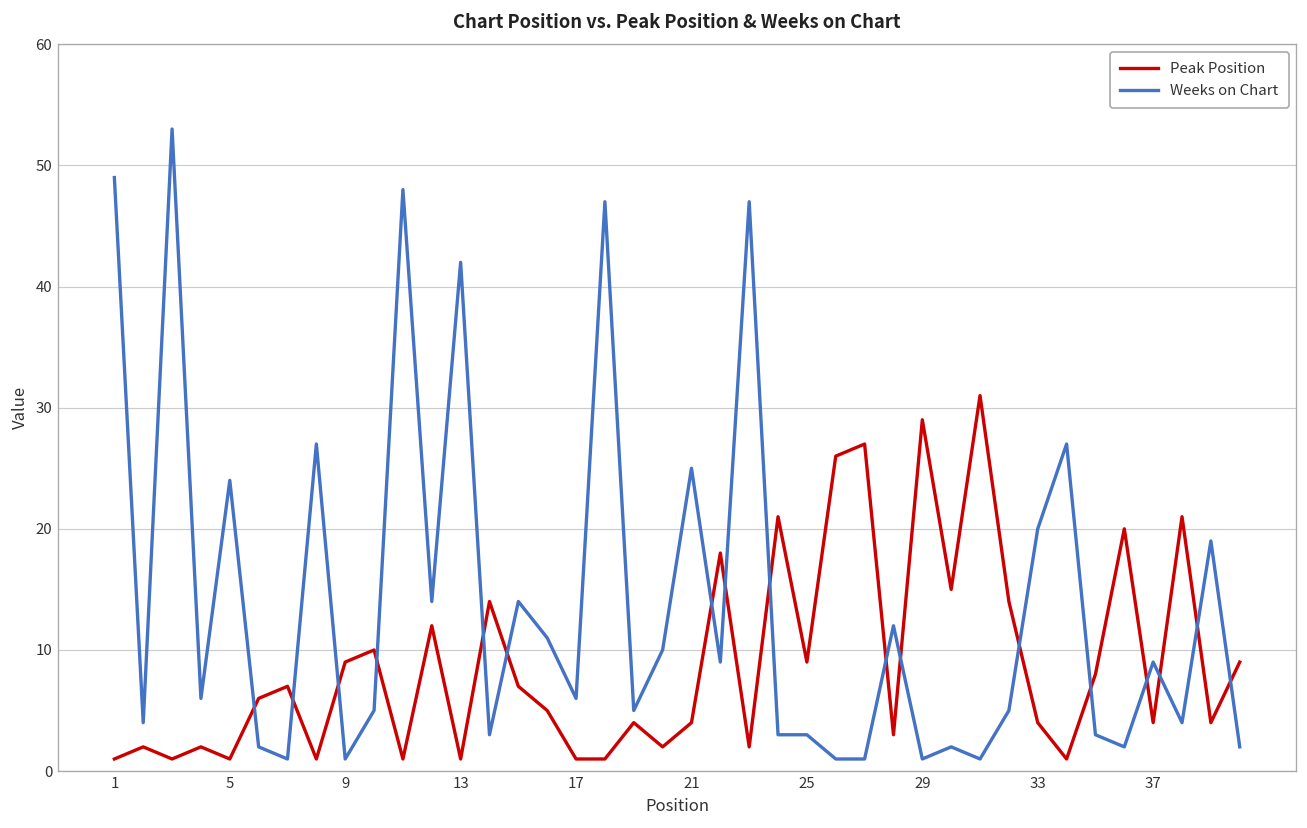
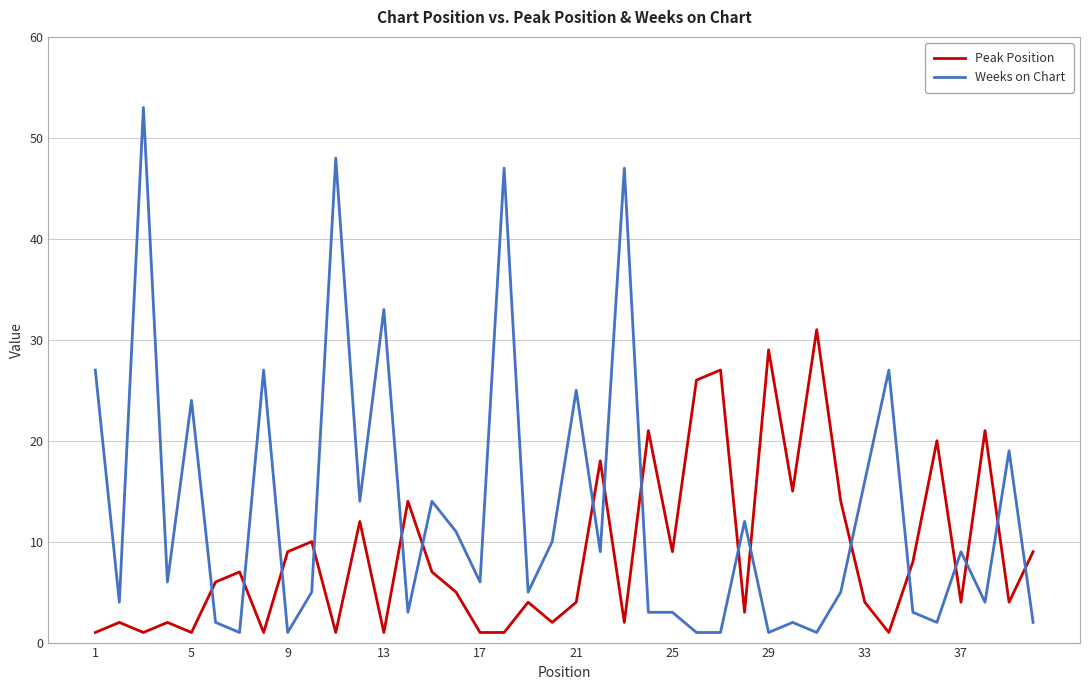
  {
    "Peak Position": {
      "1": 1,
      "5": 1,
      "9": 9,
      "13": 1,
      "17": 1,
      "21": 4,
      "25": 9,
      "29": 29,
      "33": 4,
      "37": 4
    },
    "Weeks on Chart": {
-     "1": 49,
+     "1": 27,
      "5": 24,
      "9": 1,
-     "13": 42,
+     "13": 33,
      "17": 6,
      "21": 25,
      "25": 3,
      "29": 1,
-     "33": 20,
+     "33": 16,
      "37": 9
    }
  }
